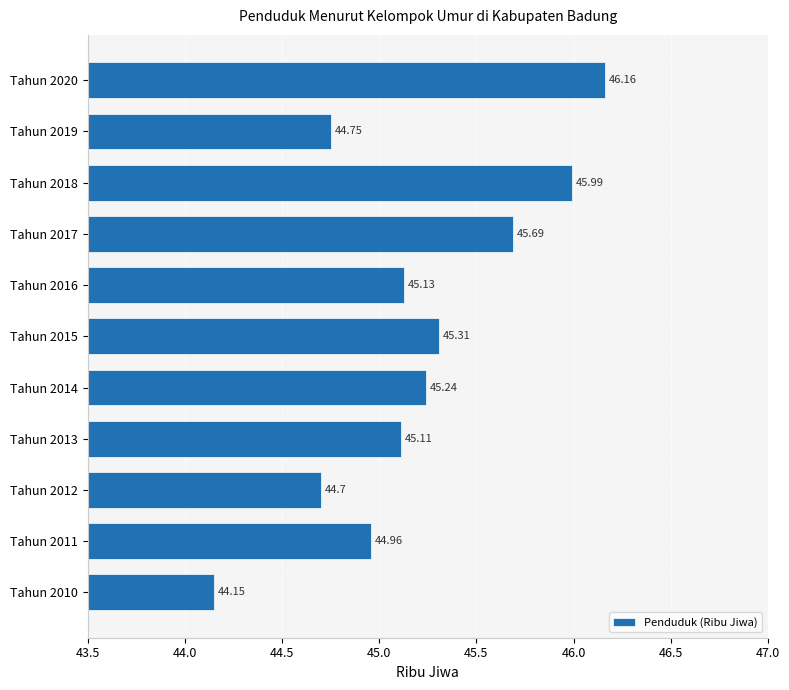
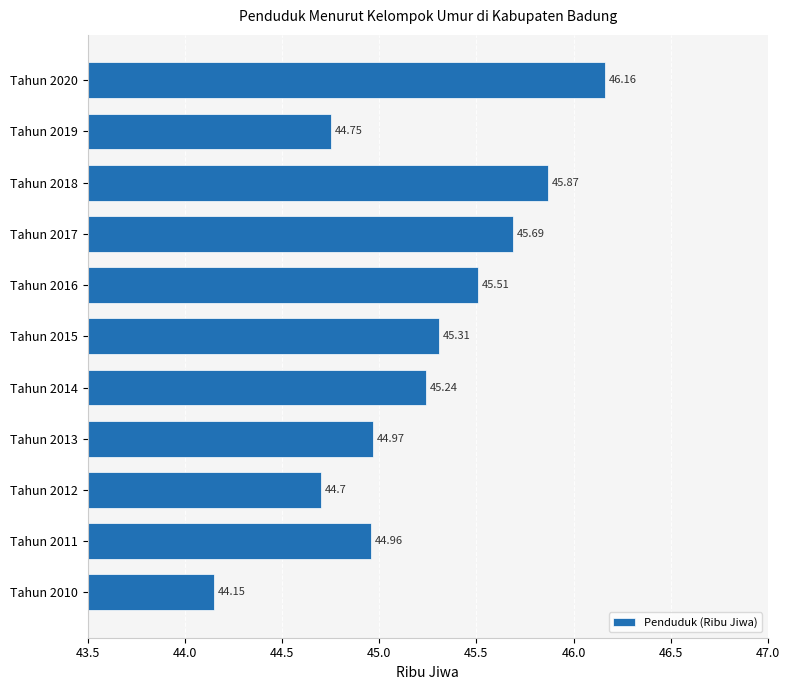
  {
    "Tahun 2020": 46.16,
    "Tahun 2019": 44.75,
-   "Tahun 2018": 45.99,
+   "Tahun 2018": 45.87,
    "Tahun 2017": 45.69,
-   "Tahun 2016": 45.13,
+   "Tahun 2016": 45.51,
    "Tahun 2015": 45.31,
    "Tahun 2014": 45.24,
-   "Tahun 2013": 45.11,
+   "Tahun 2013": 44.97,
    "Tahun 2012": 44.7,
    "Tahun 2011": 44.96,
    "Tahun 2010": 44.15
  }
